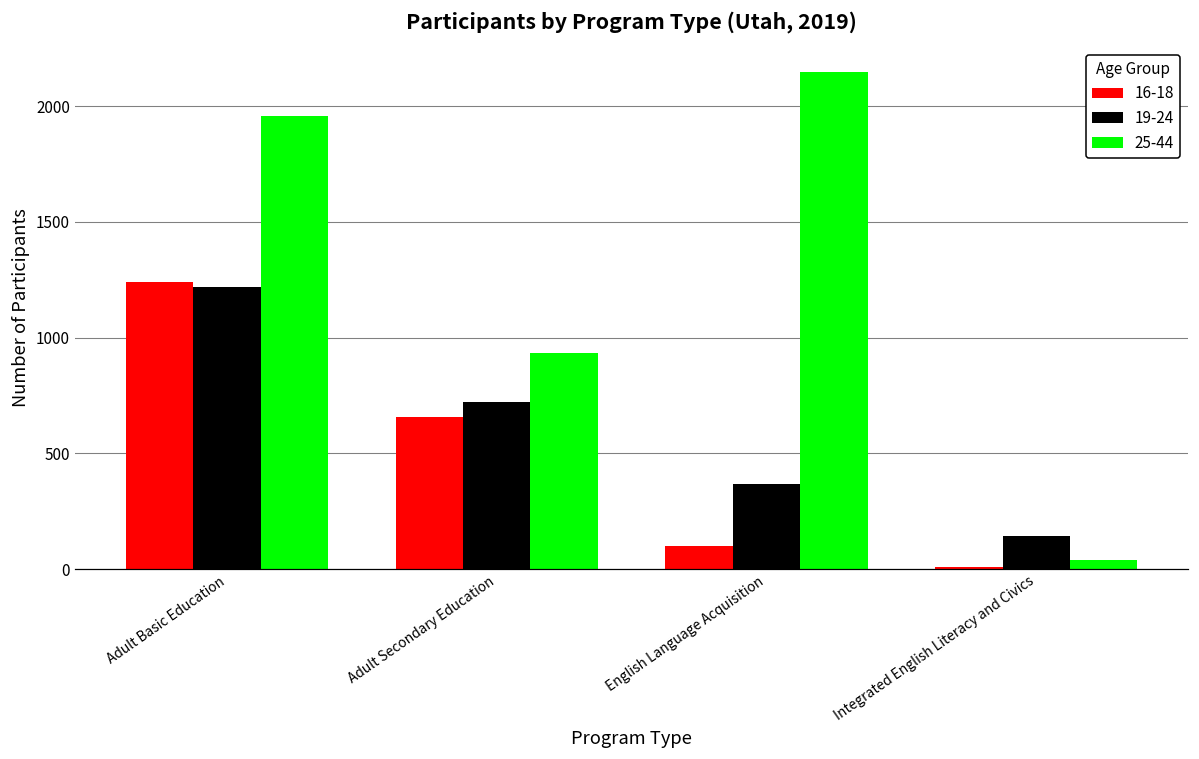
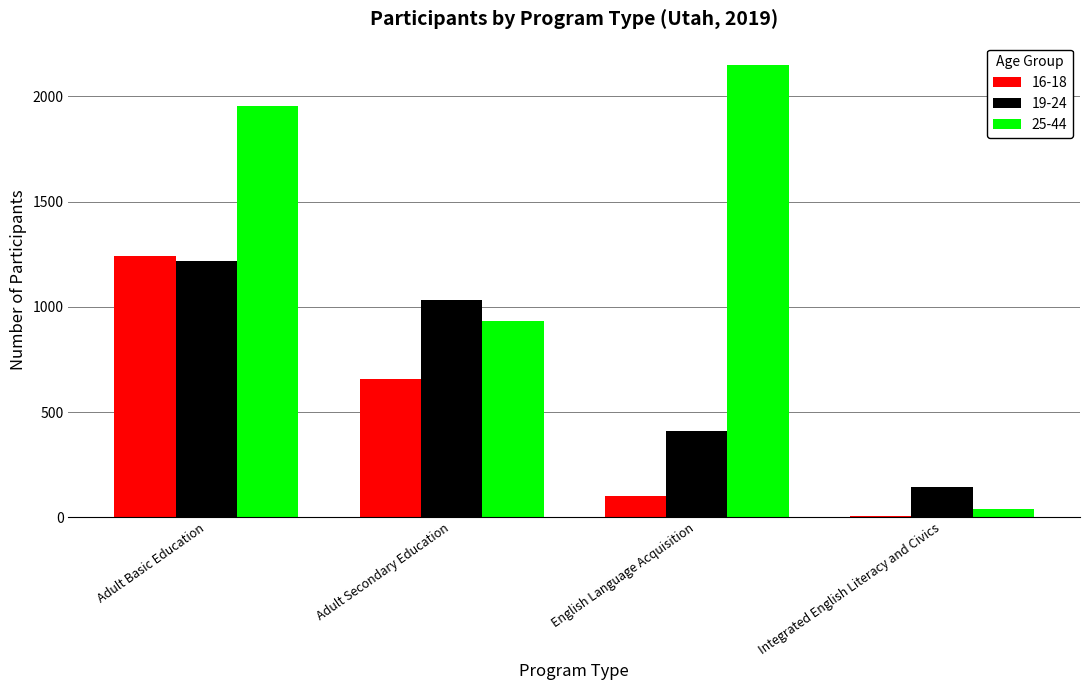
  {
    "16-18": {
      "Adult Basic Education": 1240,
      "Adult Secondary Education": 660,
      "English Language Acquisition": 100
    },
    "19-24": {
      "Adult Basic Education": 1220,
-     "Adult Secondary Education": 720,
-     "English Language Acquisition": 370,
+     "Adult Secondary Education": 1030,
+     "English Language Acquisition": 410,
      "Integrated English Literacy and Civics": 140
    },
    "25-44": {
      "Adult Basic Education": 1960,
      "Adult Secondary Education": 930,
      "English Language Acquisition": 2150,
      "Integrated English Literacy and Civics": 40
    }
  }
